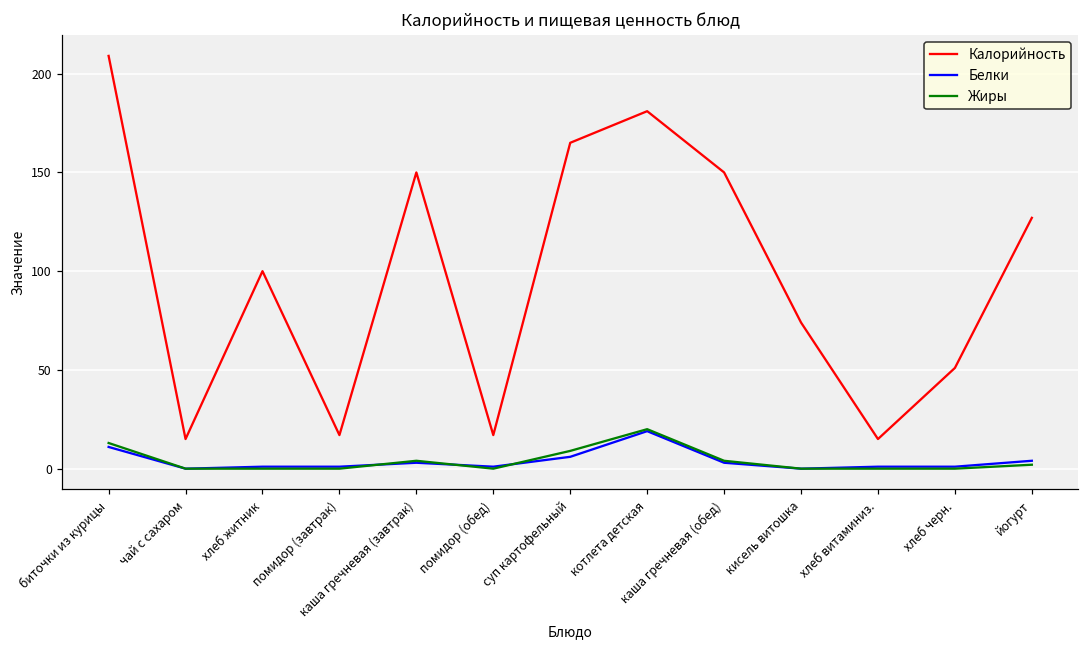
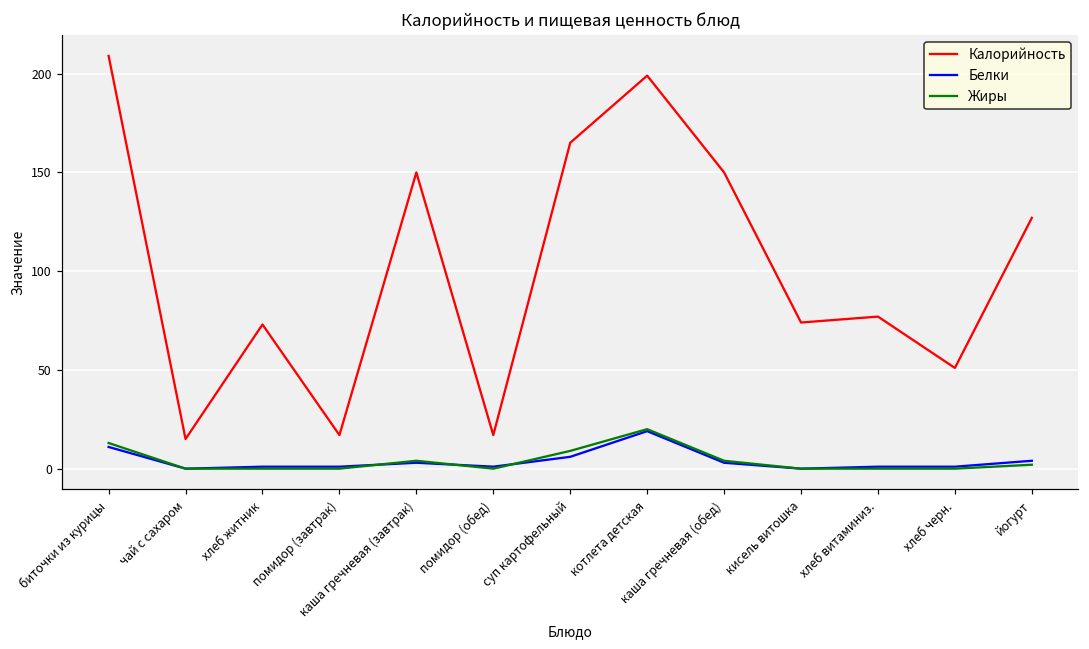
  {
    "Калорийность": {
      "биточки из курицы": 209,
      "чай с сахаром": 15,
-     "хлеб житник": 100,
+     "хлеб житник": 73,
      "помидор (завтрак)": 17,
      "каша гречневая (завтрак)": 150,
      "помидор (обед)": 17,
      "суп картофельный": 165,
-     "котлета детская": 181,
+     "котлета детская": 199,
      "каша гречневая (обед)": 150,
      "кисель витошка": 74,
-     "хлеб витаминиз.": 15,
+     "хлеб витаминиз.": 77,
      "хлеб черн.": 51,
      "йогурт": 127
    },
    "Белки": {
      "биточки из курицы": 11,
      "суп картофельный": 6,
      "йогурт": 4
    },
    "Жиры": {
      "биточки из курицы": 13,
      "суп картофельный": 9,
      "йогурт": 2
    }
  }
